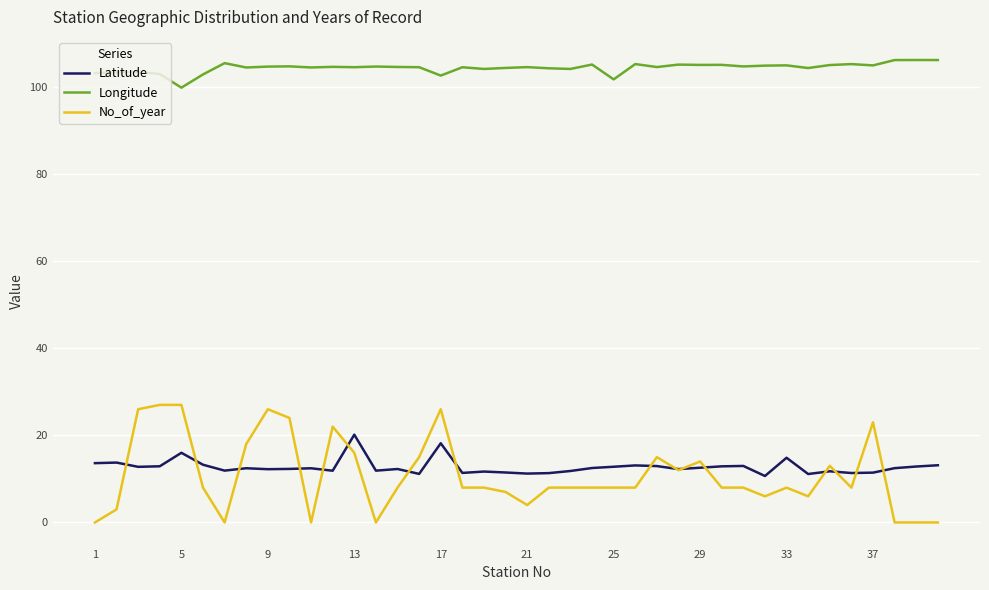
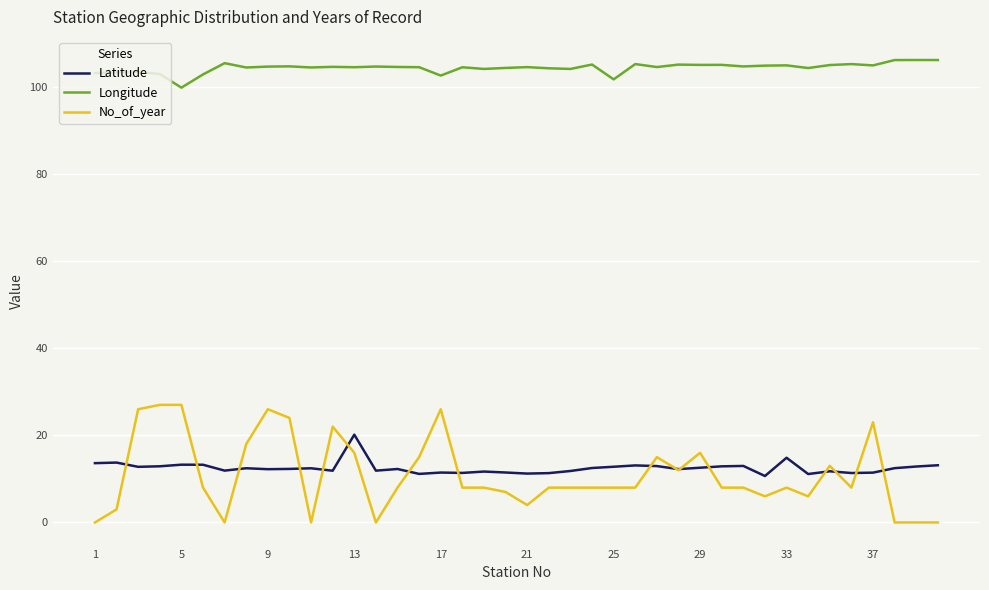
  {
    "Latitude": {
      "1": 14,
-     "5": 16,
+     "5": 13,
      "9": 12,
      "13": 20,
-     "17": 18,
+     "17": 11,
      "21": 11,
      "25": 13,
      "29": 13,
      "33": 15,
      "37": 11
    },
    "Longitude": {
      "5": 100,
      "9": 105,
      "13": 105,
      "17": 103,
      "21": 105,
      "25": 102,
      "29": 105,
      "33": 105,
      "37": 105
    },
    "No_of_year": {
      "1": 0,
      "5": 27,
      "9": 26,
      "13": 16,
      "17": 26,
      "21": 4,
      "25": 8,
-     "29": 14,
+     "29": 16,
      "33": 8,
      "37": 23
    }
  }
